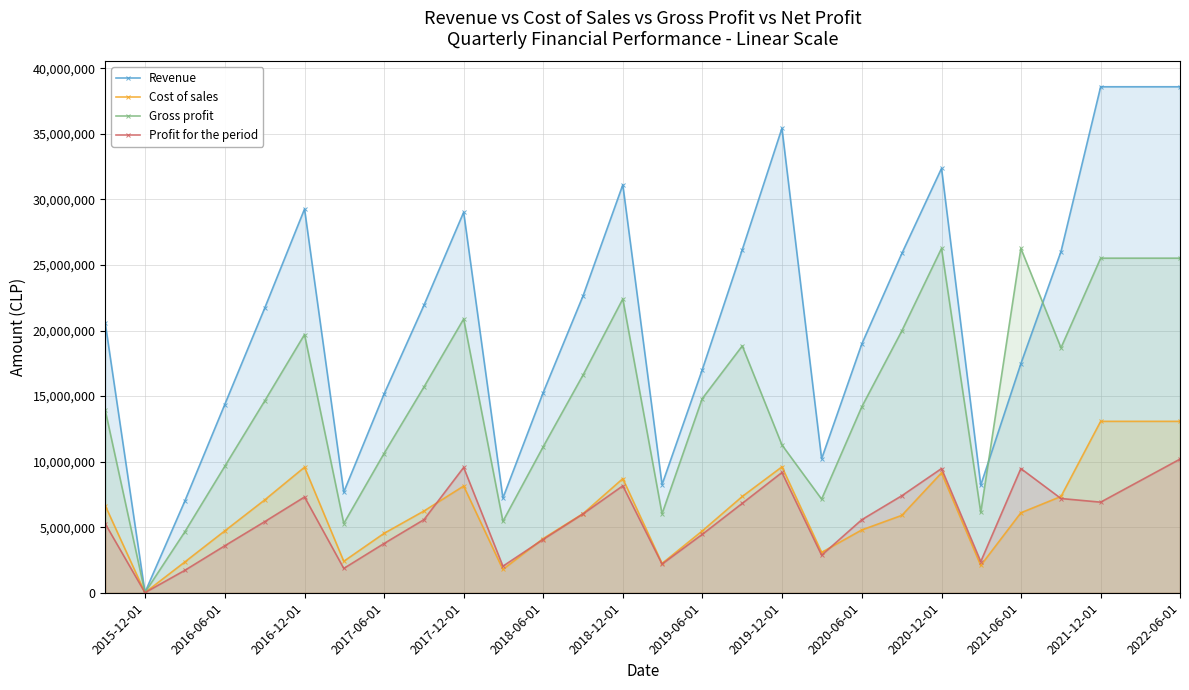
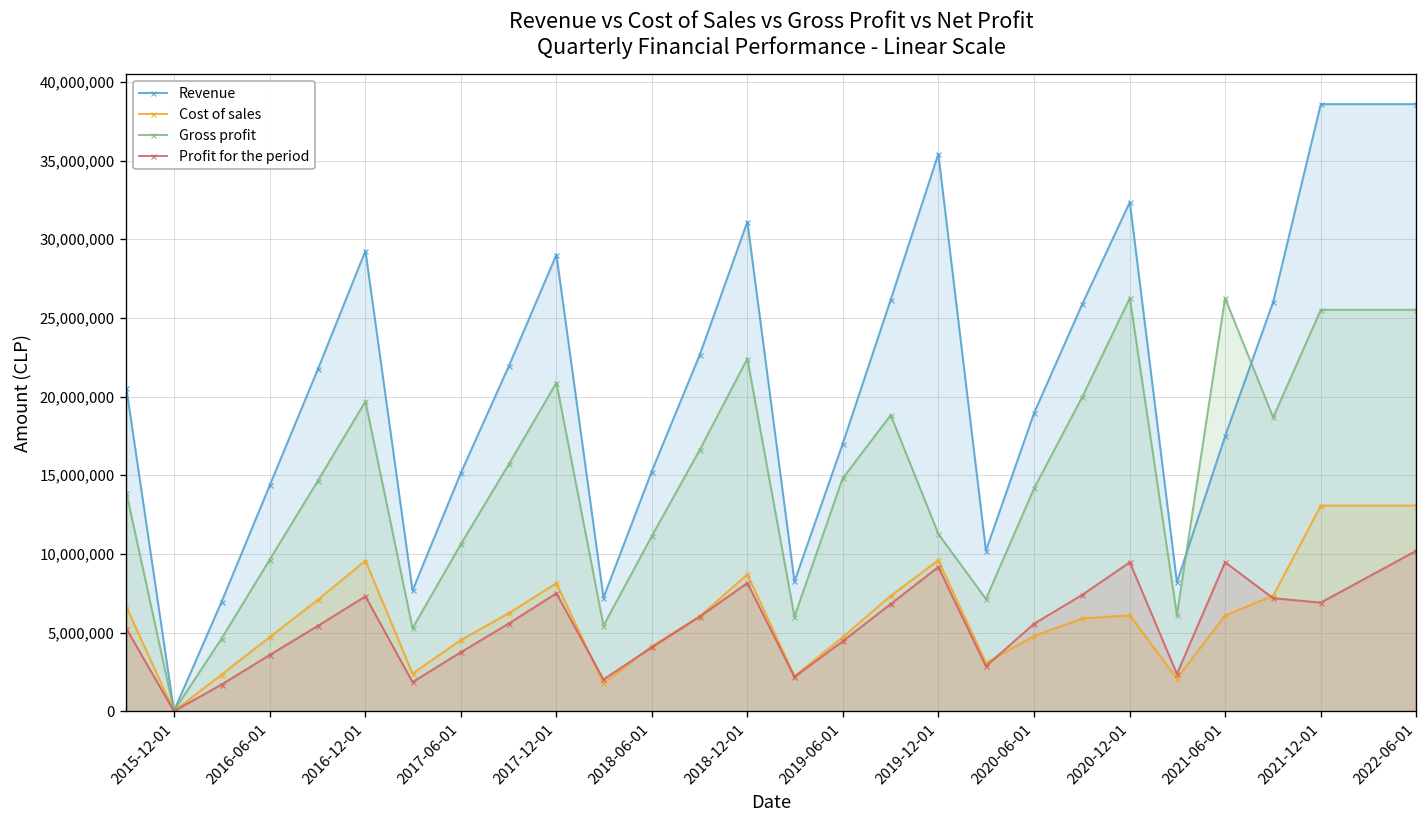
  {
    "Revenue": {
      "2016-06-01": "14,400,000",
      "2016-12-01": "29,300,000",
      "2017-06-01": "15,100,000",
      "2017-12-01": "29,000,000",
      "2018-06-01": "15,200,000",
      "2018-12-01": "31,100,000",
      "2019-06-01": "17,000,000",
      "2019-12-01": "35,400,000",
      "2020-06-01": "19,000,000",
      "2020-12-01": "32,400,000",
      "2021-06-01": "17,500,000",
      "2021-12-01": "38,600,000",
      "2022-06-01": "38,600,000"
    },
    "Cost of sales": {
      "2016-06-01": "4,700,000",
      "2016-12-01": "9,600,000",
      "2017-06-01": "4,500,000",
      "2017-12-01": "8,100,000",
      "2018-12-01": "8,700,000",
      "2019-06-01": "4,700,000",
      "2019-12-01": "9,600,000",
      "2020-06-01": "4,800,000",
-     "2020-12-01": "9,100,000",
+     "2020-12-01": "6,100,000",
      "2021-06-01": "6,100,000",
      "2021-12-01": "13,100,000",
      "2022-06-01": "13,100,000"
    },
    "Gross profit": {
      "2016-06-01": "9,600,000",
      "2016-12-01": "19,700,000",
      "2017-06-01": "10,600,000",
      "2017-12-01": "20,900,000",
      "2018-06-01": "11,100,000",
      "2018-12-01": "22,400,000",
      "2019-06-01": "14,800,000",
      "2019-12-01": "11,300,000",
      "2020-06-01": "14,200,000",
      "2020-12-01": "26,300,000",
      "2021-06-01": "26,300,000",
      "2021-12-01": "25,500,000",
      "2022-06-01": "25,500,000"
    },
    "Profit for the period": {
      "2016-06-01": "3,600,000",
      "2016-12-01": "7,300,000",
      "2017-06-01": "3,700,000",
-     "2017-12-01": "9,600,000",
+     "2017-12-01": "7,500,000",
      "2018-12-01": "8,200,000",
      "2019-06-01": "4,400,000",
      "2019-12-01": "9,200,000",
      "2020-06-01": "5,600,000",
      "2020-12-01": "9,500,000",
      "2021-06-01": "9,500,000",
      "2021-12-01": "6,900,000",
      "2022-06-01": "10,200,000"
    }
  }
